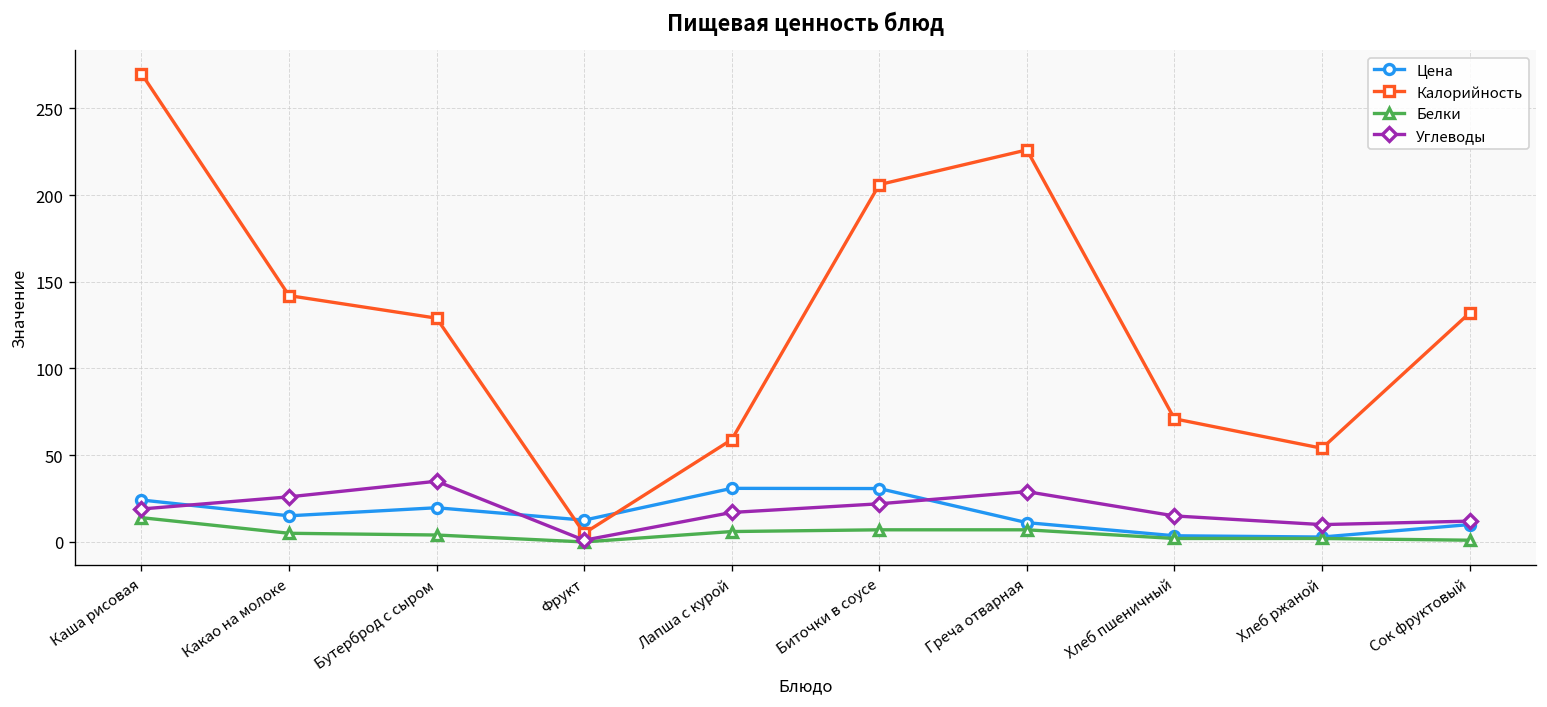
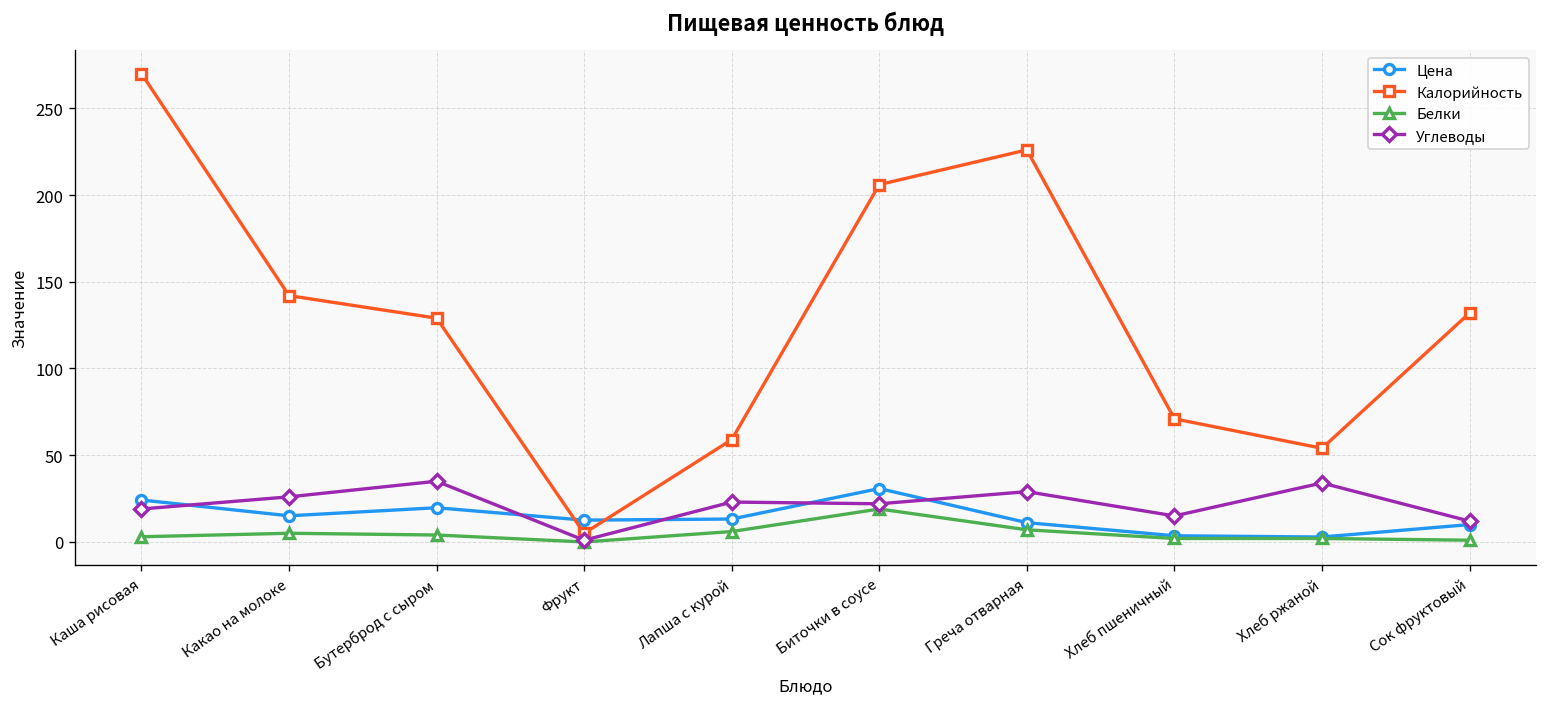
  {
    "Цена": {
      "Каша рисовая": 24,
      "Какао на молоке": 15,
      "Бутерброд с сыром": 20,
      "Фрукт": 13,
-     "Лапша с курой": 31,
+     "Лапша с курой": 13,
      "Биточки в соусе": 31,
      "Греча отварная": 11,
      "Сок фруктовый": 10
    },
    "Калорийность": {
      "Каша рисовая": 270,
      "Какао на молоке": 142,
      "Бутерброд с сыром": 129,
      "Фрукт": 5,
      "Лапша с курой": 59,
      "Биточки в соусе": 206,
      "Греча отварная": 226,
      "Хлеб пшеничный": 71,
      "Хлеб ржаной": 54,
      "Сок фруктовый": 132
    },
    "Белки": {
-     "Каша рисовая": 14,
+     "Каша рисовая": 3,
      "Какао на молоке": 5,
      "Бутерброд с сыром": 4,
      "Лапша с курой": 6,
-     "Биточки в соусе": 7,
+     "Биточки в соусе": 19,
      "Греча отварная": 7,
      "Сок фруктовый": 1
    },
    "Углеводы": {
      "Каша рисовая": 19,
      "Какао на молоке": 26,
      "Бутерброд с сыром": 35,
-     "Лапша с курой": 17,
+     "Лапша с курой": 23,
      "Биточки в соусе": 22,
      "Греча отварная": 29,
      "Хлеб пшеничный": 15,
-     "Хлеб ржаной": 10,
+     "Хлеб ржаной": 34,
      "Сок фруктовый": 12
    }
  }
